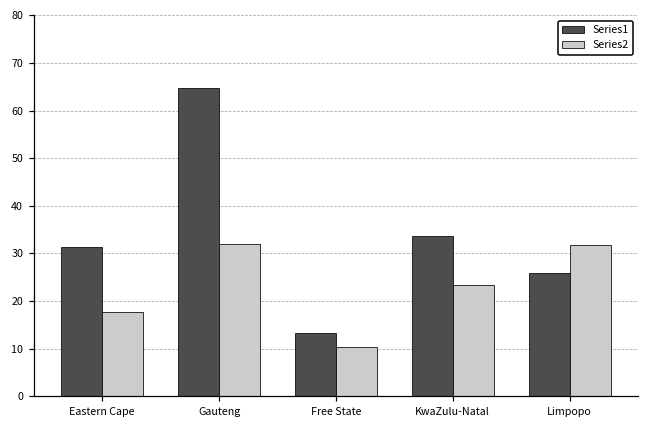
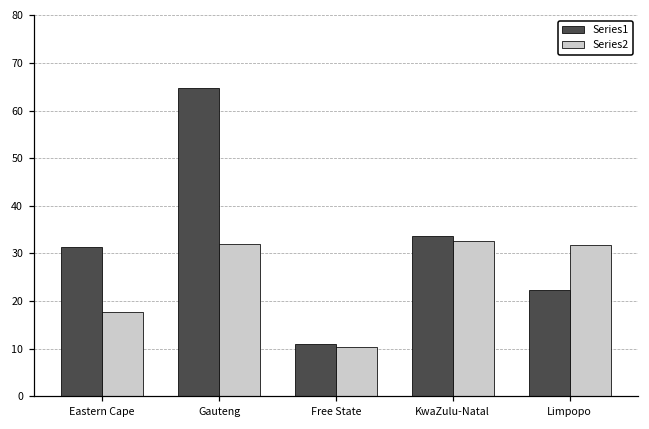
  {
    "Series1": {
      "Eastern Cape": 31,
      "Gauteng": 65,
-     "Free State": 13,
+     "Free State": 11,
      "KwaZulu-Natal": 34,
-     "Limpopo": 26
+     "Limpopo": 22
    },
    "Series2": {
      "Eastern Cape": 18,
      "Gauteng": 32,
      "Free State": 10,
-     "KwaZulu-Natal": 23,
+     "KwaZulu-Natal": 33,
      "Limpopo": 32
    }
  }
